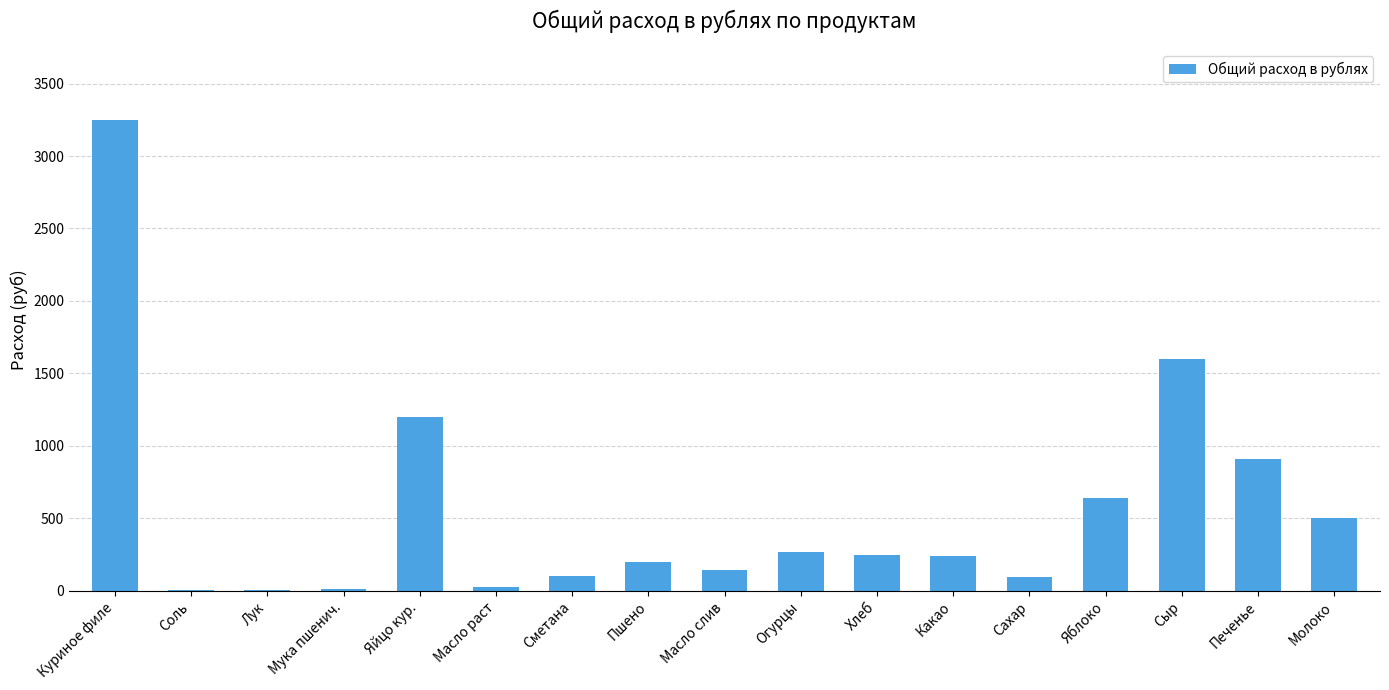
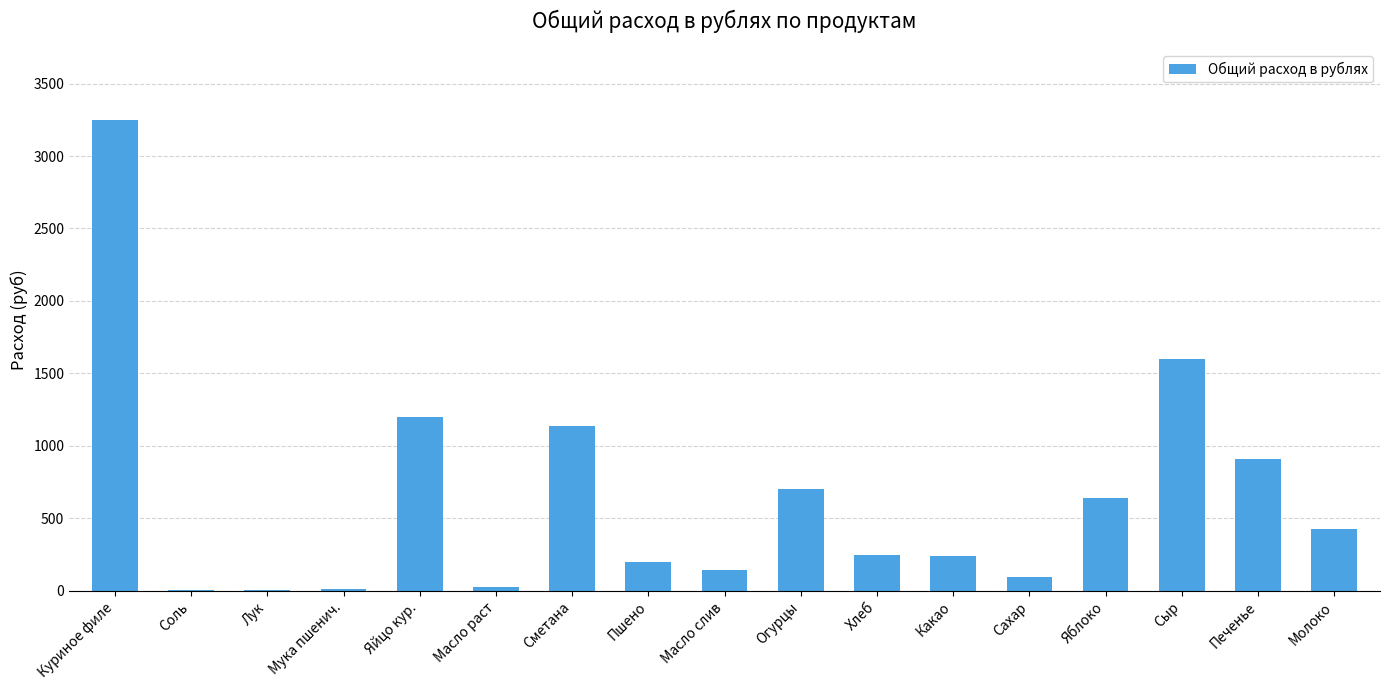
  {
    "Куриное филе": 3250,
    "Яйцо кур.": 1200,
    "Масло раст": 30,
-   "Сметана": 100,
+   "Сметана": 1140,
    "Пшено": 200,
    "Масло слив": 150,
-   "Огурцы": 270,
+   "Огурцы": 700,
    "Хлеб": 250,
    "Какао": 240,
    "Сахар": 100,
    "Яблоко": 640,
    "Сыр": 1600,
    "Печенье": 910,
-   "Молоко": 500
+   "Молоко": 430
  }
